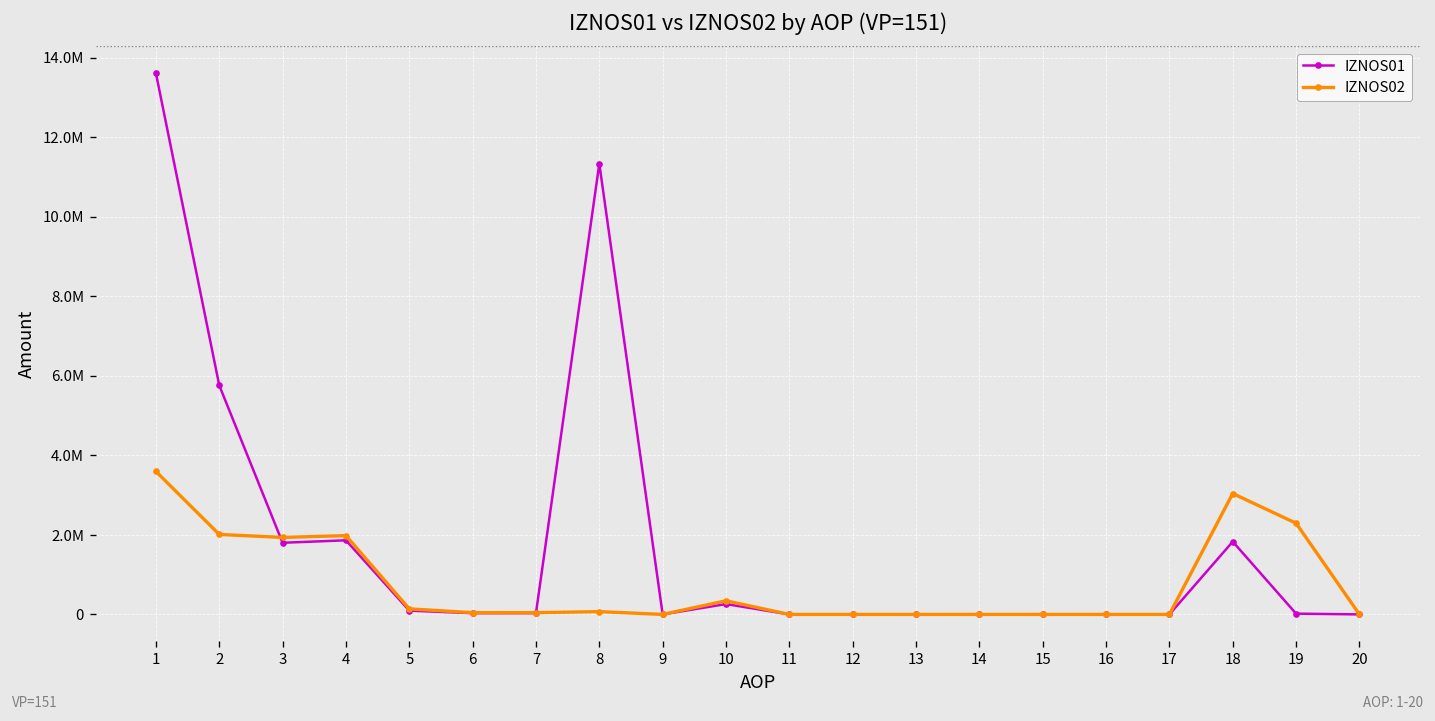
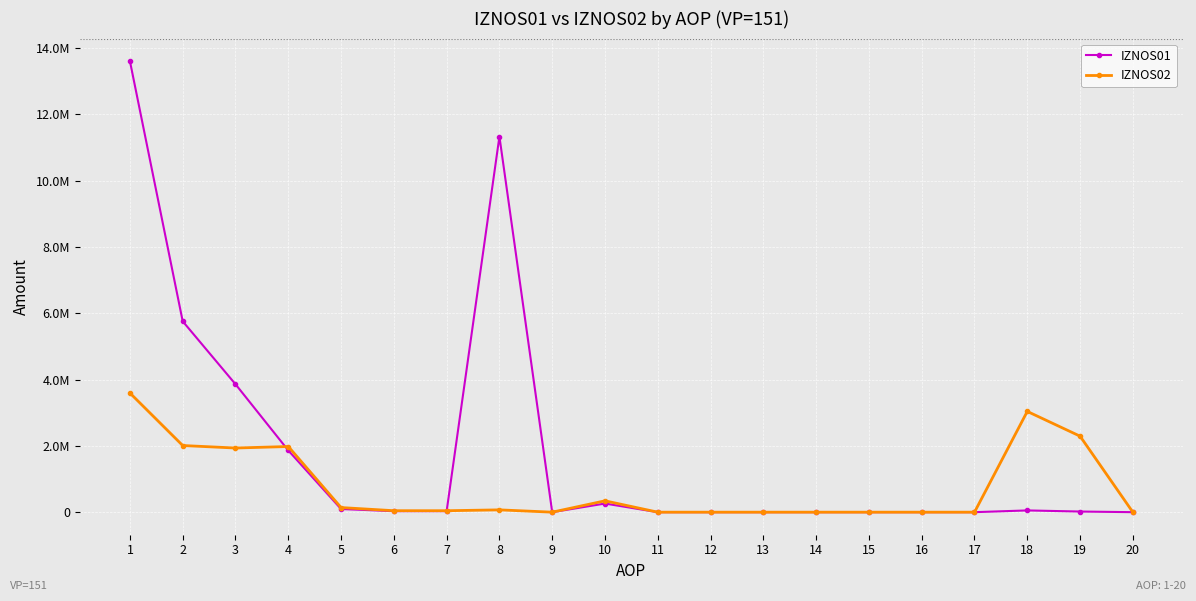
  {
    "IZNOS01": {
      "1": 13600000,
      "2": 5800000,
-     "3": 1800000,
+     "3": 3900000,
      "4": 1900000,
      "8": 11300000,
      "10": 300000,
-     "18": 1800000,
+     "18": 100000,
      "19": 0
    },
    "IZNOS02": {
      "1": 3600000,
      "2": 2000000,
      "3": 1900000,
      "4": 2000000,
      "8": 100000,
      "10": 300000,
      "18": 3000000,
      "19": 2300000
    }
  }
